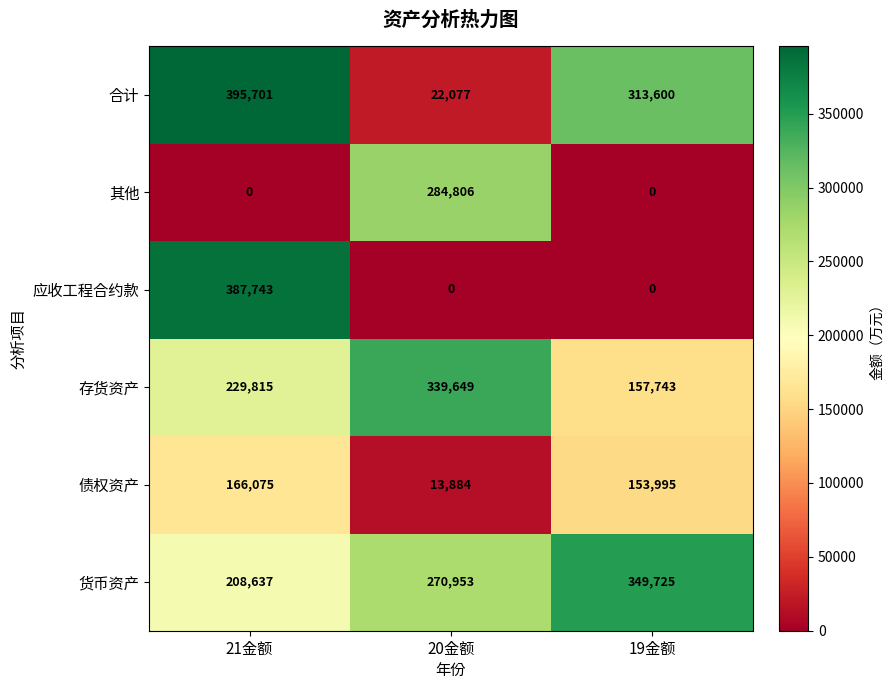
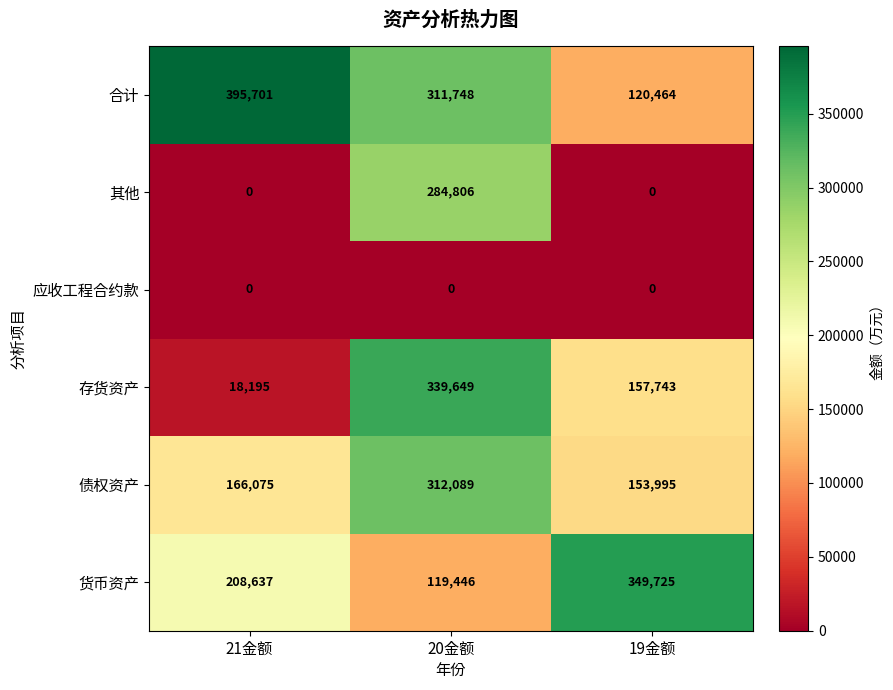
  {
    "合计": {
      "21金额": "395,701",
-     "20金额": "22,077",
-     "19金额": "313,600"
+     "20金额": "311,748",
+     "19金额": "120,464"
    },
    "其他": {
      "21金额": "0",
      "20金额": "284,806",
      "19金额": "0"
    },
    "应收工程合约款": {
-     "21金额": "387,743",
+     "21金额": "0",
      "20金额": "0",
      "19金额": "0"
    },
    "存货资产": {
-     "21金额": "229,815",
+     "21金额": "18,195",
      "20金额": "339,649",
      "19金额": "157,743"
    },
    "债权资产": {
      "21金额": "166,075",
-     "20金额": "13,884",
+     "20金额": "312,089",
      "19金额": "153,995"
    },
    "货币资产": {
      "21金额": "208,637",
-     "20金额": "270,953",
+     "20金额": "119,446",
      "19金额": "349,725"
    }
  }
